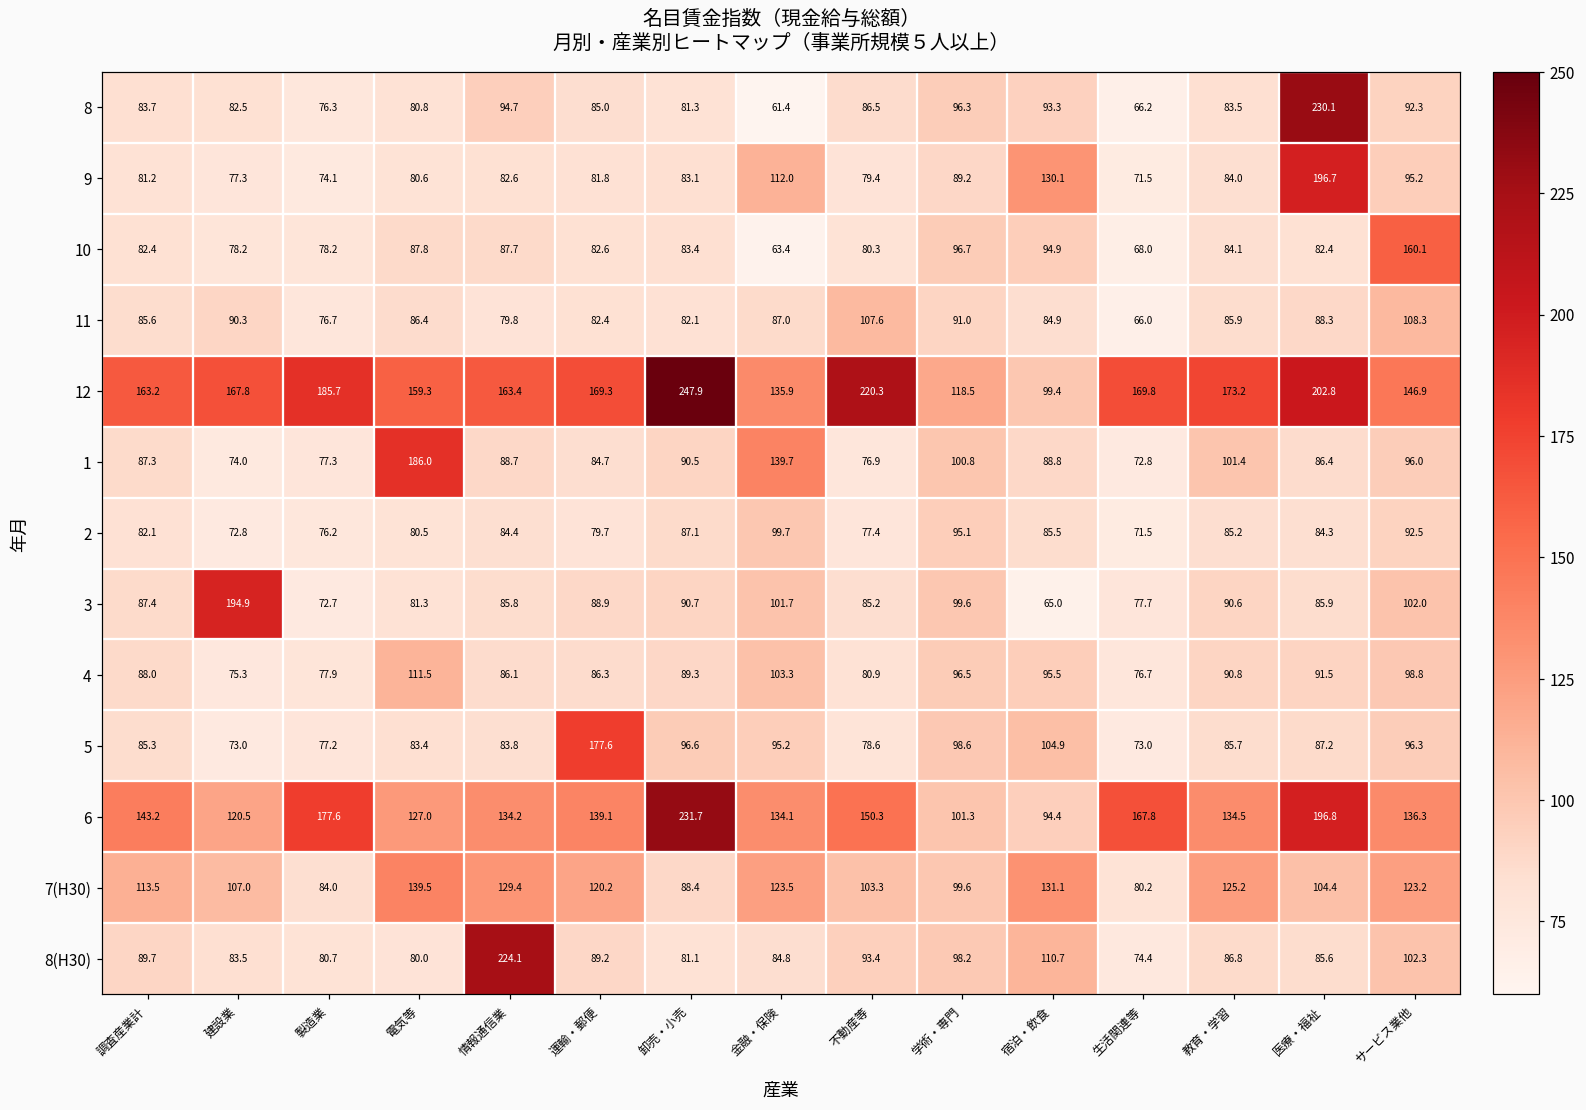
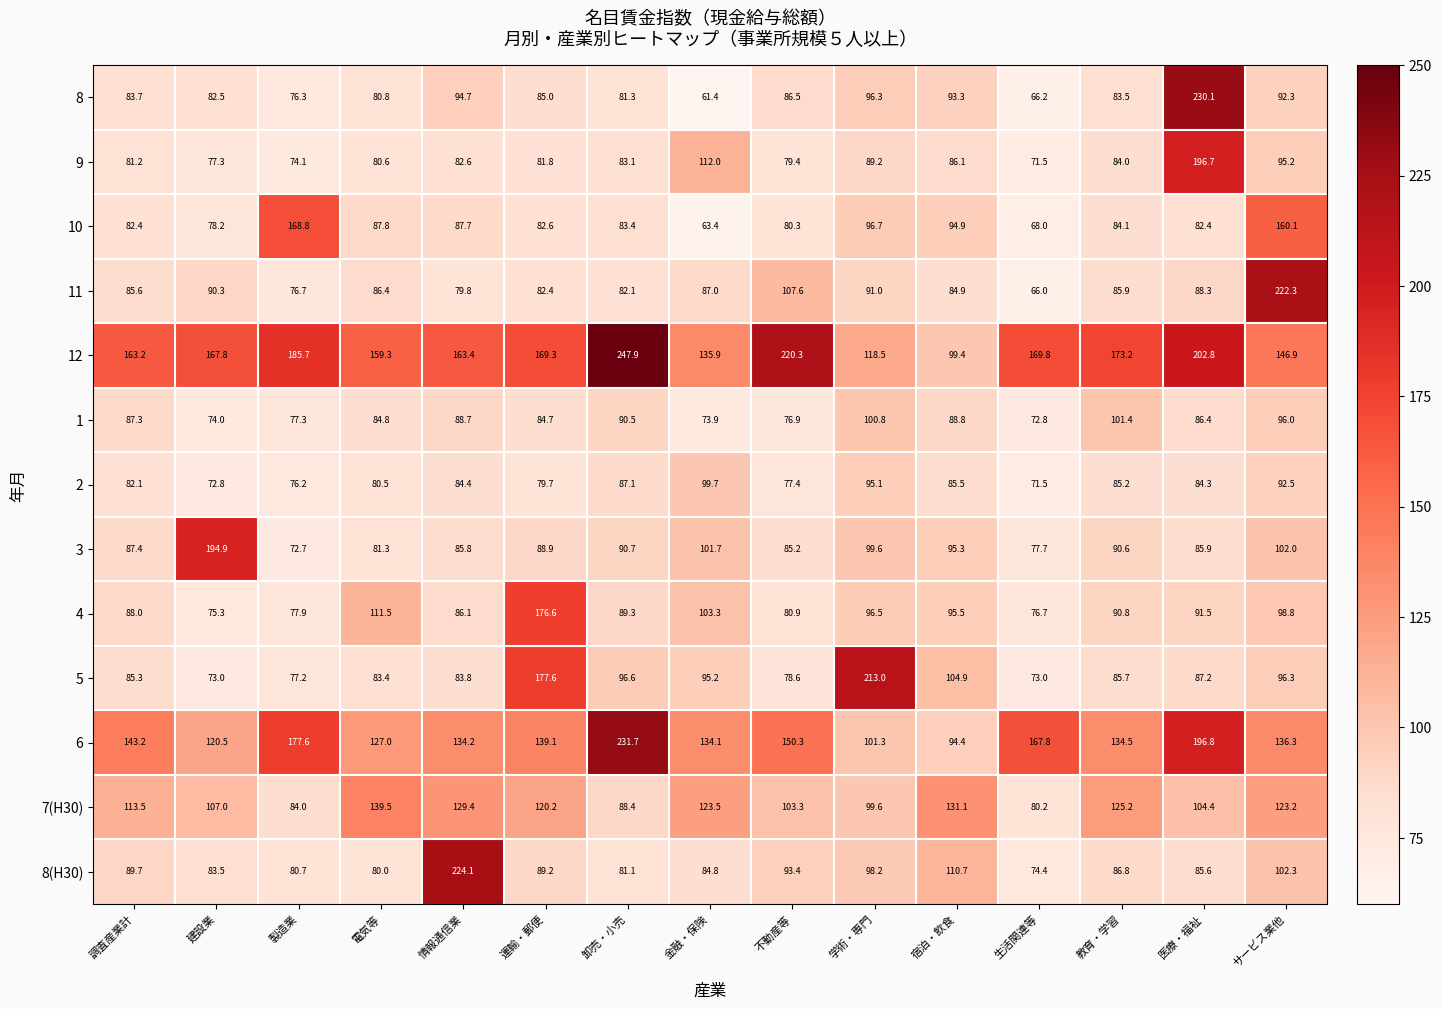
  {
    "8": {
      "調査産業計": 83.7,
      "建設業": 82.5,
      "製造業": 76.3,
      "電気等": 80.8,
      "情報通信業": 94.7,
      "運輸・郵便": 85.0,
      "卸売・小売": 81.3,
      "金融・保険": 61.4,
      "不動産等": 86.5,
      "学術・専門": 96.3,
      "宿泊・飲食": 93.3,
      "生活関連等": 66.2,
      "教育・学習": 83.5,
      "医療・福祉": 230.1,
      "サービス業他": 92.3
    },
    "9": {
      "調査産業計": 81.2,
      "建設業": 77.3,
      "製造業": 74.1,
      "電気等": 80.6,
      "情報通信業": 82.6,
      "運輸・郵便": 81.8,
      "卸売・小売": 83.1,
      "金融・保険": 112.0,
      "不動産等": 79.4,
      "学術・専門": 89.2,
-     "宿泊・飲食": 130.1,
+     "宿泊・飲食": 86.1,
      "生活関連等": 71.5,
      "教育・学習": 84.0,
      "医療・福祉": 196.7,
      "サービス業他": 95.2
    },
    "10": {
      "調査産業計": 82.4,
      "建設業": 78.2,
-     "製造業": 78.2,
+     "製造業": 168.8,
      "電気等": 87.8,
      "情報通信業": 87.7,
      "運輸・郵便": 82.6,
      "卸売・小売": 83.4,
      "金融・保険": 63.4,
      "不動産等": 80.3,
      "学術・専門": 96.7,
      "宿泊・飲食": 94.9,
      "生活関連等": 68.0,
      "教育・学習": 84.1,
      "医療・福祉": 82.4,
      "サービス業他": 160.1
    },
    "11": {
      "調査産業計": 85.6,
      "建設業": 90.3,
      "製造業": 76.7,
      "電気等": 86.4,
      "情報通信業": 79.8,
      "運輸・郵便": 82.4,
      "卸売・小売": 82.1,
      "金融・保険": 87.0,
      "不動産等": 107.6,
      "学術・専門": 91.0,
      "宿泊・飲食": 84.9,
      "生活関連等": 66.0,
      "教育・学習": 85.9,
      "医療・福祉": 88.3,
-     "サービス業他": 108.3
+     "サービス業他": 222.3
    },
    "12": {
      "調査産業計": 163.2,
      "建設業": 167.8,
      "製造業": 185.7,
      "電気等": 159.3,
      "情報通信業": 163.4,
      "運輸・郵便": 169.3,
      "卸売・小売": 247.9,
      "金融・保険": 135.9,
      "不動産等": 220.3,
      "学術・専門": 118.5,
      "宿泊・飲食": 99.4,
      "生活関連等": 169.8,
      "教育・学習": 173.2,
      "医療・福祉": 202.8,
      "サービス業他": 146.9
    },
    "1": {
      "調査産業計": 87.3,
      "建設業": 74.0,
      "製造業": 77.3,
-     "電気等": 186.0,
+     "電気等": 84.8,
      "情報通信業": 88.7,
      "運輸・郵便": 84.7,
      "卸売・小売": 90.5,
-     "金融・保険": 139.7,
+     "金融・保険": 73.9,
      "不動産等": 76.9,
      "学術・専門": 100.8,
      "宿泊・飲食": 88.8,
      "生活関連等": 72.8,
      "教育・学習": 101.4,
      "医療・福祉": 86.4,
      "サービス業他": 96.0
    },
    "2": {
      "調査産業計": 82.1,
      "建設業": 72.8,
      "製造業": 76.2,
      "電気等": 80.5,
      "情報通信業": 84.4,
      "運輸・郵便": 79.7,
      "卸売・小売": 87.1,
      "金融・保険": 99.7,
      "不動産等": 77.4,
      "学術・専門": 95.1,
      "宿泊・飲食": 85.5,
      "生活関連等": 71.5,
      "教育・学習": 85.2,
      "医療・福祉": 84.3,
      "サービス業他": 92.5
    },
    "3": {
      "調査産業計": 87.4,
      "建設業": 194.9,
      "製造業": 72.7,
      "電気等": 81.3,
      "情報通信業": 85.8,
      "運輸・郵便": 88.9,
      "卸売・小売": 90.7,
      "金融・保険": 101.7,
      "不動産等": 85.2,
      "学術・専門": 99.6,
-     "宿泊・飲食": 65.0,
+     "宿泊・飲食": 95.3,
      "生活関連等": 77.7,
      "教育・学習": 90.6,
      "医療・福祉": 85.9,
      "サービス業他": 102.0
    },
    "4": {
      "調査産業計": 88.0,
      "建設業": 75.3,
      "製造業": 77.9,
      "電気等": 111.5,
      "情報通信業": 86.1,
-     "運輸・郵便": 86.3,
+     "運輸・郵便": 176.6,
      "卸売・小売": 89.3,
      "金融・保険": 103.3,
      "不動産等": 80.9,
      "学術・専門": 96.5,
      "宿泊・飲食": 95.5,
      "生活関連等": 76.7,
      "教育・学習": 90.8,
      "医療・福祉": 91.5,
      "サービス業他": 98.8
    },
    "5": {
      "調査産業計": 85.3,
      "建設業": 73.0,
      "製造業": 77.2,
      "電気等": 83.4,
      "情報通信業": 83.8,
      "運輸・郵便": 177.6,
      "卸売・小売": 96.6,
      "金融・保険": 95.2,
      "不動産等": 78.6,
-     "学術・専門": 98.6,
+     "学術・専門": 213.0,
      "宿泊・飲食": 104.9,
      "生活関連等": 73.0,
      "教育・学習": 85.7,
      "医療・福祉": 87.2,
      "サービス業他": 96.3
    },
    "6": {
      "調査産業計": 143.2,
      "建設業": 120.5,
      "製造業": 177.6,
      "電気等": 127.0,
      "情報通信業": 134.2,
      "運輸・郵便": 139.1,
      "卸売・小売": 231.7,
      "金融・保険": 134.1,
      "不動産等": 150.3,
      "学術・専門": 101.3,
      "宿泊・飲食": 94.4,
      "生活関連等": 167.8,
      "教育・学習": 134.5,
      "医療・福祉": 196.8,
      "サービス業他": 136.3
    },
    "7(H30)": {
      "調査産業計": 113.5,
      "建設業": 107.0,
      "製造業": 84.0,
      "電気等": 139.5,
      "情報通信業": 129.4,
      "運輸・郵便": 120.2,
      "卸売・小売": 88.4,
      "金融・保険": 123.5,
      "不動産等": 103.3,
      "学術・専門": 99.6,
      "宿泊・飲食": 131.1,
      "生活関連等": 80.2,
      "教育・学習": 125.2,
      "医療・福祉": 104.4,
      "サービス業他": 123.2
    },
    "8(H30)": {
      "調査産業計": 89.7,
      "建設業": 83.5,
      "製造業": 80.7,
      "電気等": 80.0,
      "情報通信業": 224.1,
      "運輸・郵便": 89.2,
      "卸売・小売": 81.1,
      "金融・保険": 84.8,
      "不動産等": 93.4,
      "学術・専門": 98.2,
      "宿泊・飲食": 110.7,
      "生活関連等": 74.4,
      "教育・学習": 86.8,
      "医療・福祉": 85.6,
      "サービス業他": 102.3
    }
  }
